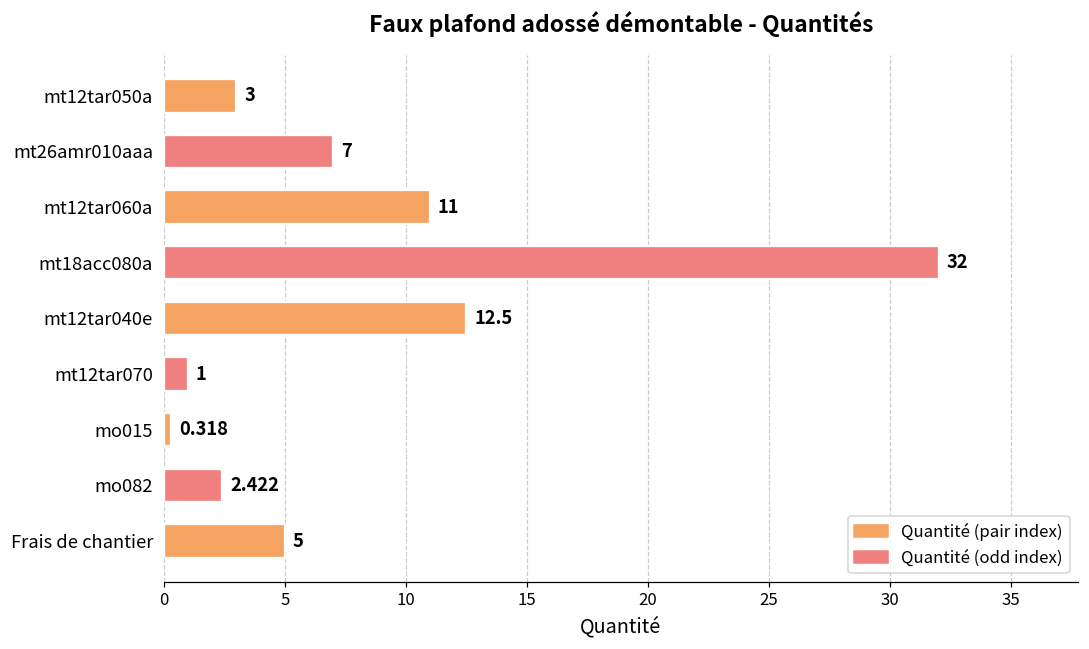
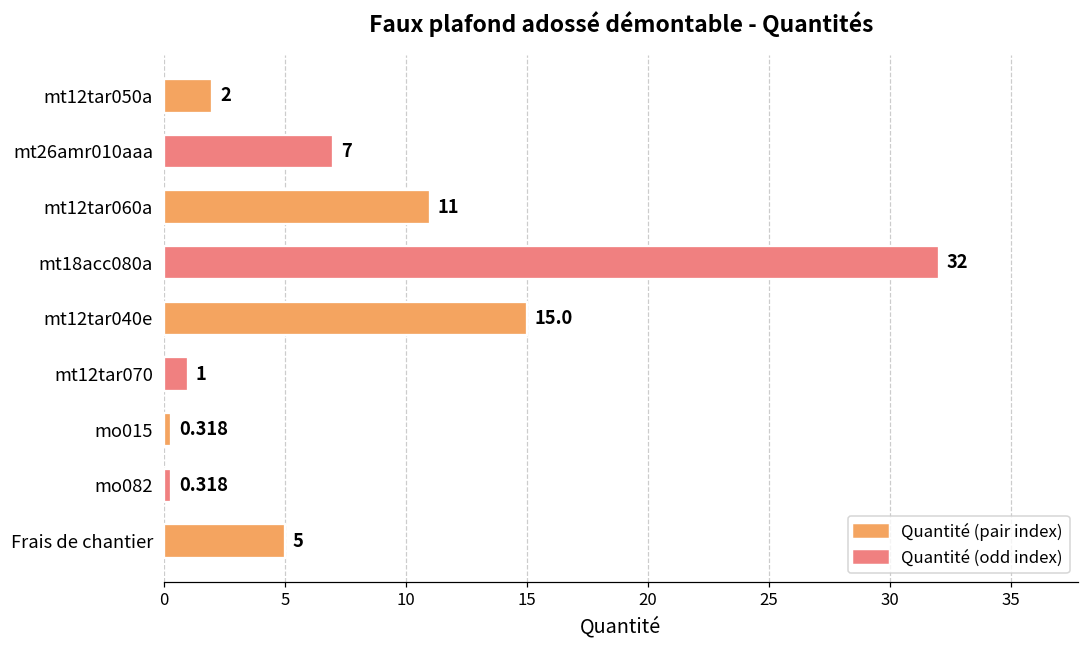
  {
-   "mt12tar050a": 3,
+   "mt12tar050a": 2,
    "mt26amr010aaa": 7,
    "mt12tar060a": 11,
    "mt18acc080a": 32,
-   "mt12tar040e": 12.5,
+   "mt12tar040e": 15.0,
    "mt12tar070": 1,
    "mo015": 0.318,
-   "mo082": 2.422,
+   "mo082": 0.318,
    "Frais de chantier": 5
  }
